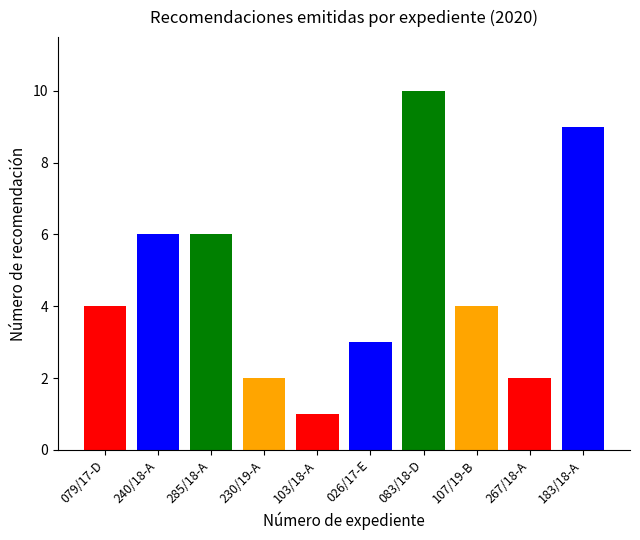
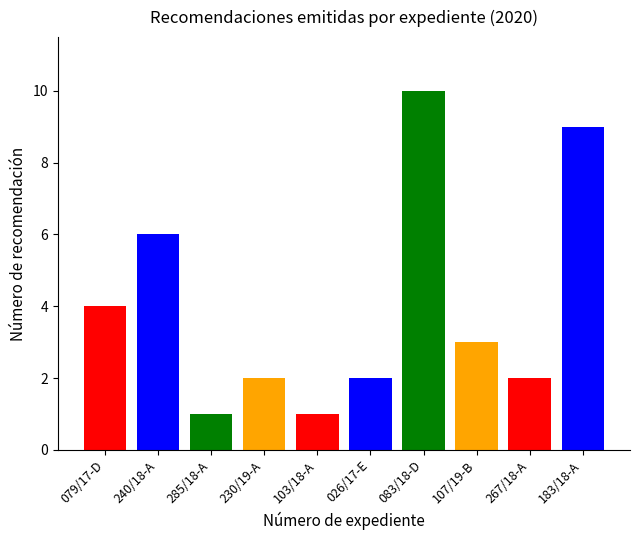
  {
    "079/17-D": 4,
    "240/18-A": 6,
-   "285/18-A": 6,
+   "285/18-A": 1,
    "230/19-A": 2,
    "103/18-A": 1,
-   "026/17-E": 3,
+   "026/17-E": 2,
    "083/18-D": 10,
-   "107/19-B": 4,
+   "107/19-B": 3,
    "267/18-A": 2,
    "183/18-A": 9
  }
